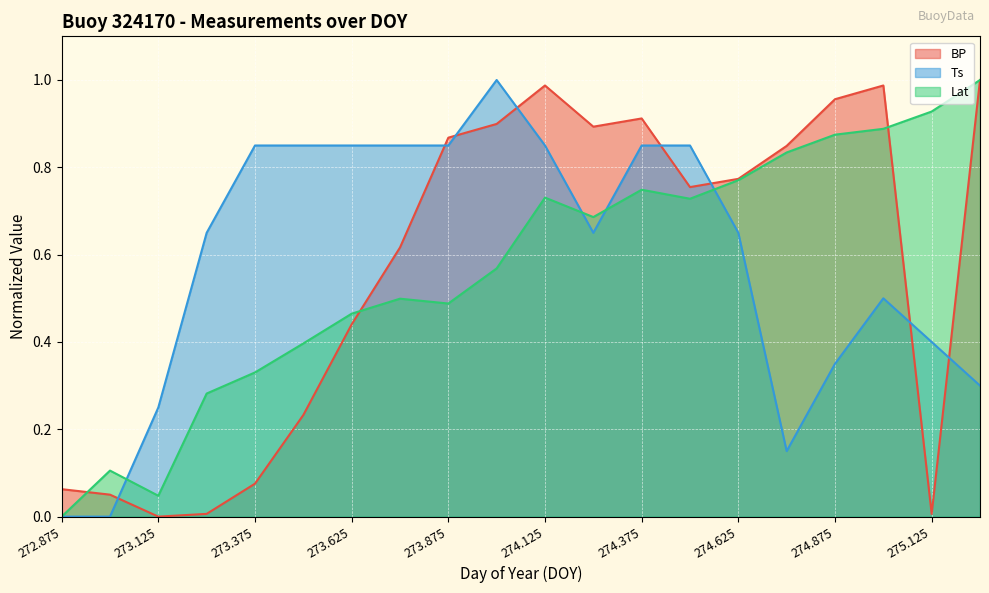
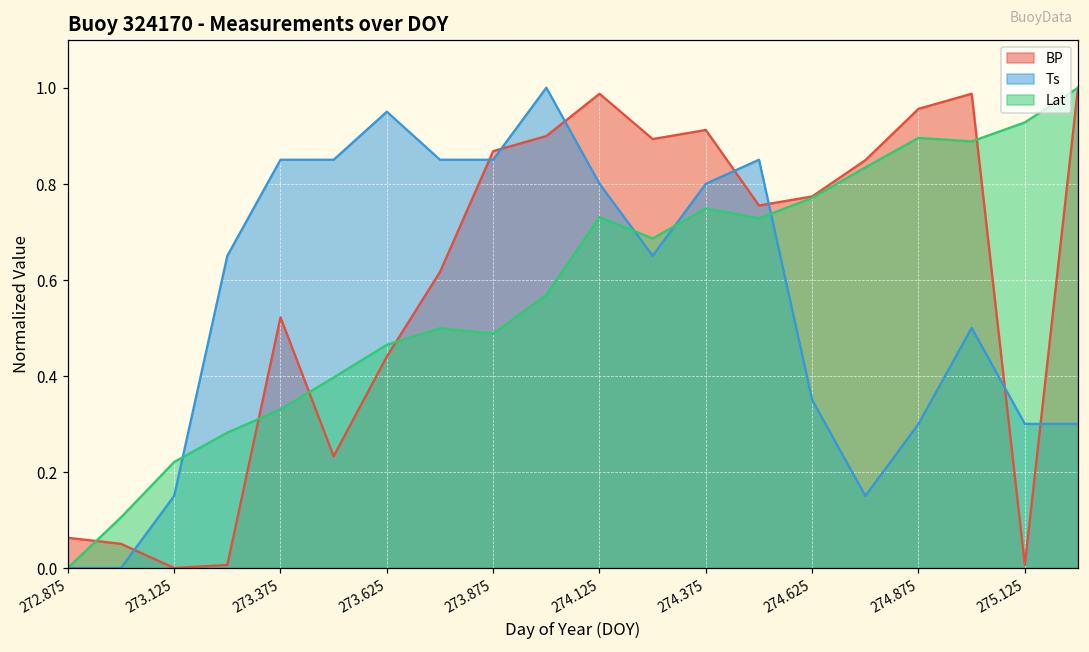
  {
    "BP": {
      "272.875": 0.06,
      "273.125": 0.00,
-     "273.375": 0.08,
+     "273.375": 0.52,
      "273.625": 0.44,
      "273.875": 0.87,
      "274.125": 0.99,
      "274.375": 0.91,
      "274.875": 0.96,
      "275.125": 0.01
    },
    "Ts": {
-     "273.125": 0.25,
+     "273.125": 0.15,
      "273.375": 0.85,
-     "273.625": 0.85,
+     "273.625": 0.95,
      "273.875": 0.85,
-     "274.125": 0.85,
-     "274.375": 0.85,
-     "274.625": 0.65,
-     "274.875": 0.35,
-     "275.125": 0.40
+     "274.125": 0.80,
+     "274.375": 0.80,
+     "274.625": 0.35,
+     "274.875": 0.30,
+     "275.125": 0.30
    },
    "Lat": {
-     "273.125": 0.05,
+     "273.125": 0.22,
      "273.375": 0.33,
      "273.625": 0.46,
      "273.875": 0.49,
      "274.125": 0.73,
      "274.375": 0.75,
-     "274.875": 0.87,
+     "274.875": 0.90,
      "275.125": 0.93
    }
  }
